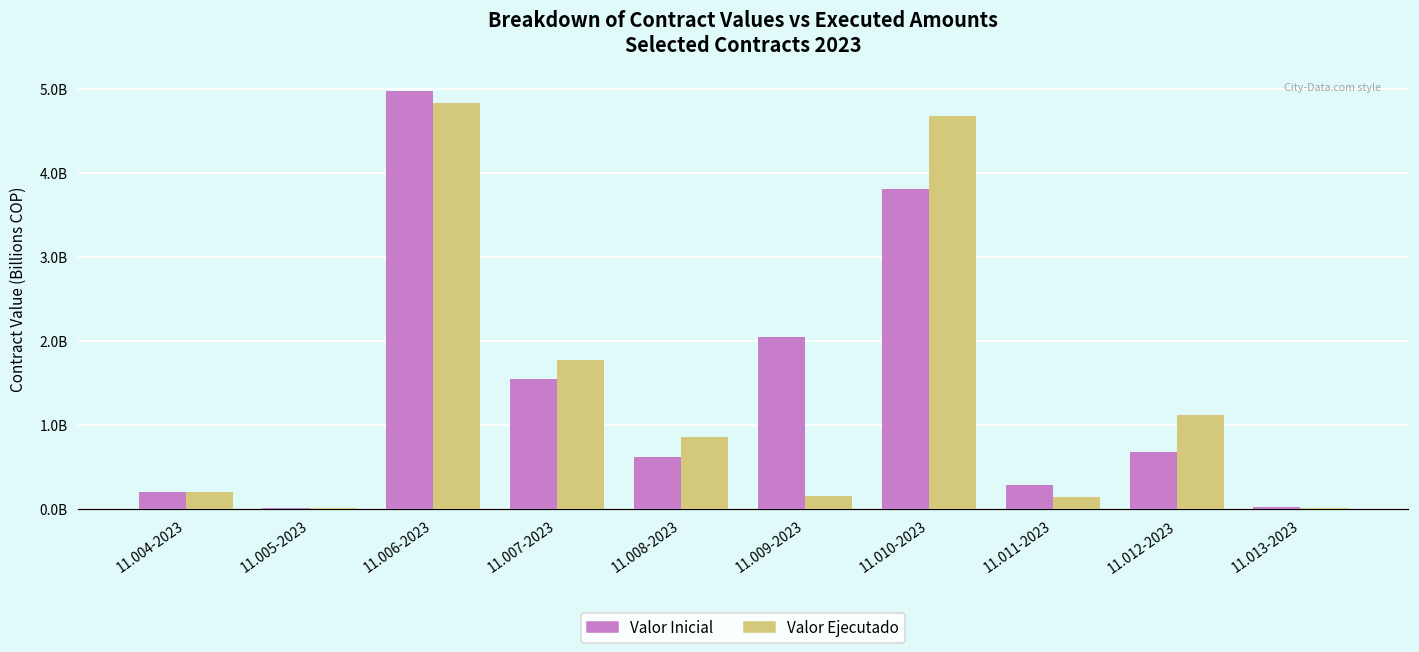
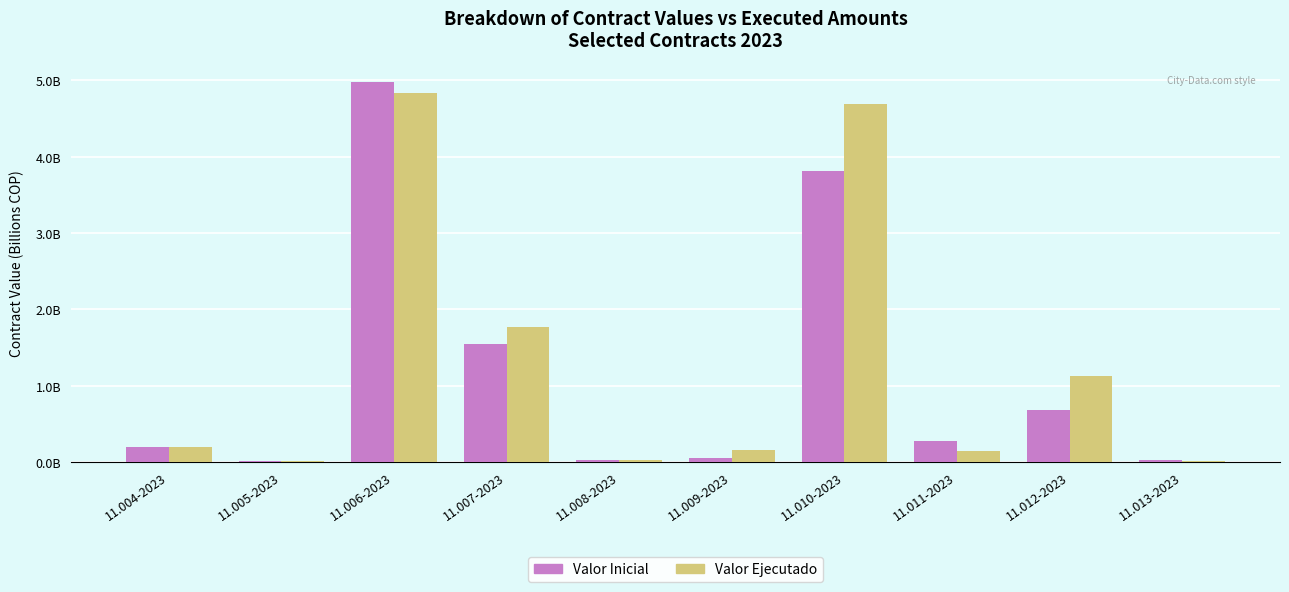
  {
    "Valor Inicial": {
      "11.004-2023": 200000000,
      "11.006-2023": 5000000000,
      "11.007-2023": 1500000000,
-     "11.008-2023": 600000000,
-     "11.009-2023": 2100000000,
+     "11.008-2023": 0,
+     "11.009-2023": 0,
      "11.010-2023": 3800000000,
      "11.011-2023": 300000000,
      "11.012-2023": 700000000
    },
    "Valor Ejecutado": {
      "11.004-2023": 200000000,
      "11.006-2023": 4800000000,
      "11.007-2023": 1800000000,
-     "11.008-2023": 900000000,
+     "11.008-2023": 0,
      "11.009-2023": 200000000,
      "11.010-2023": 4700000000,
      "11.011-2023": 100000000,
      "11.012-2023": 1100000000
    }
  }
